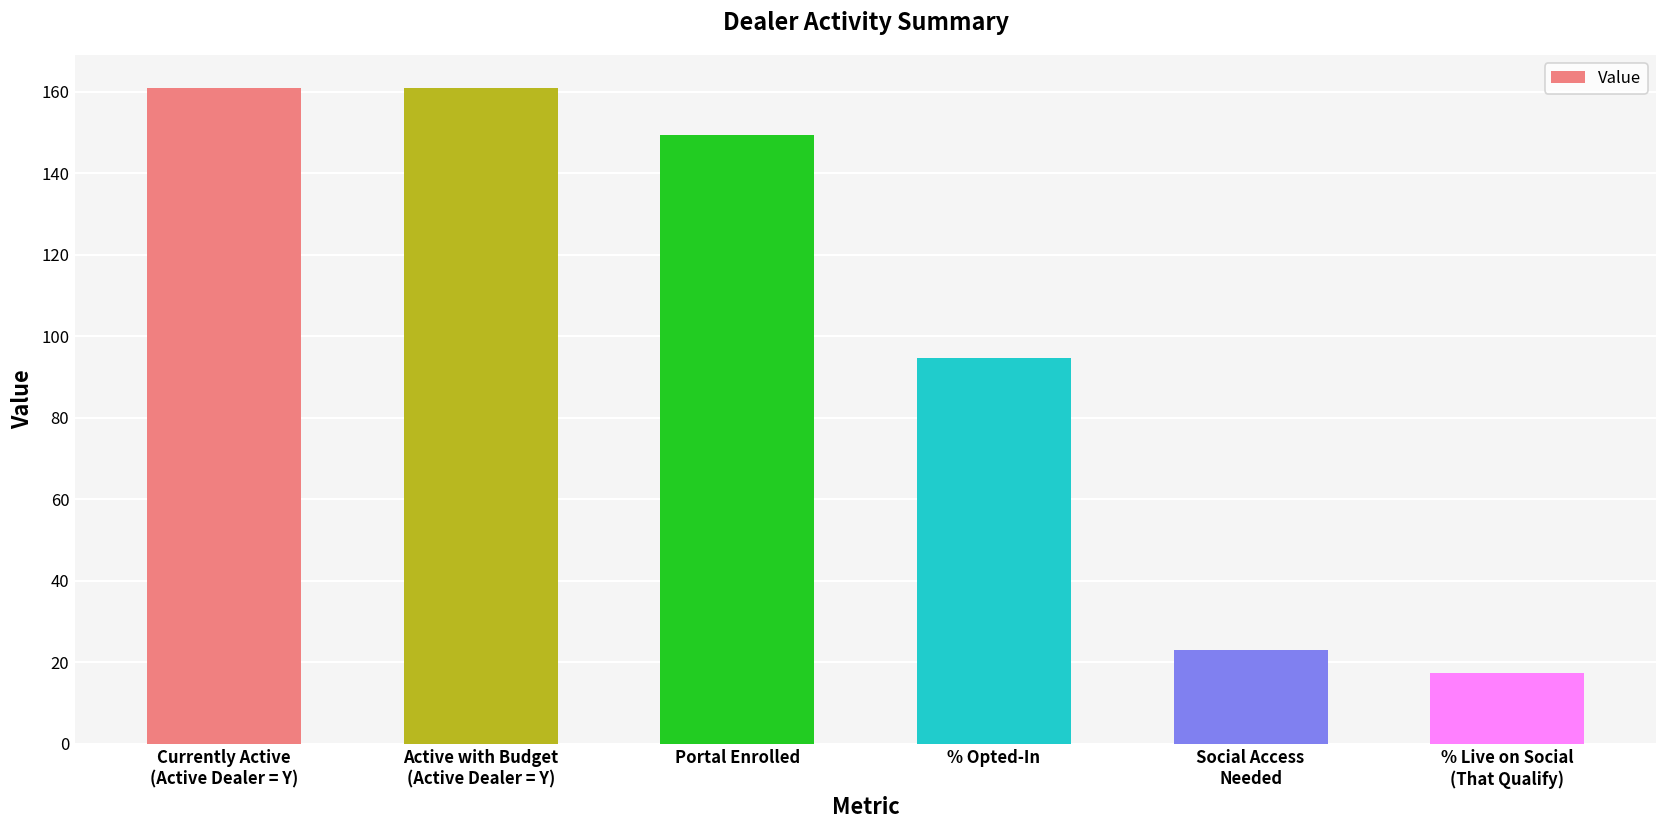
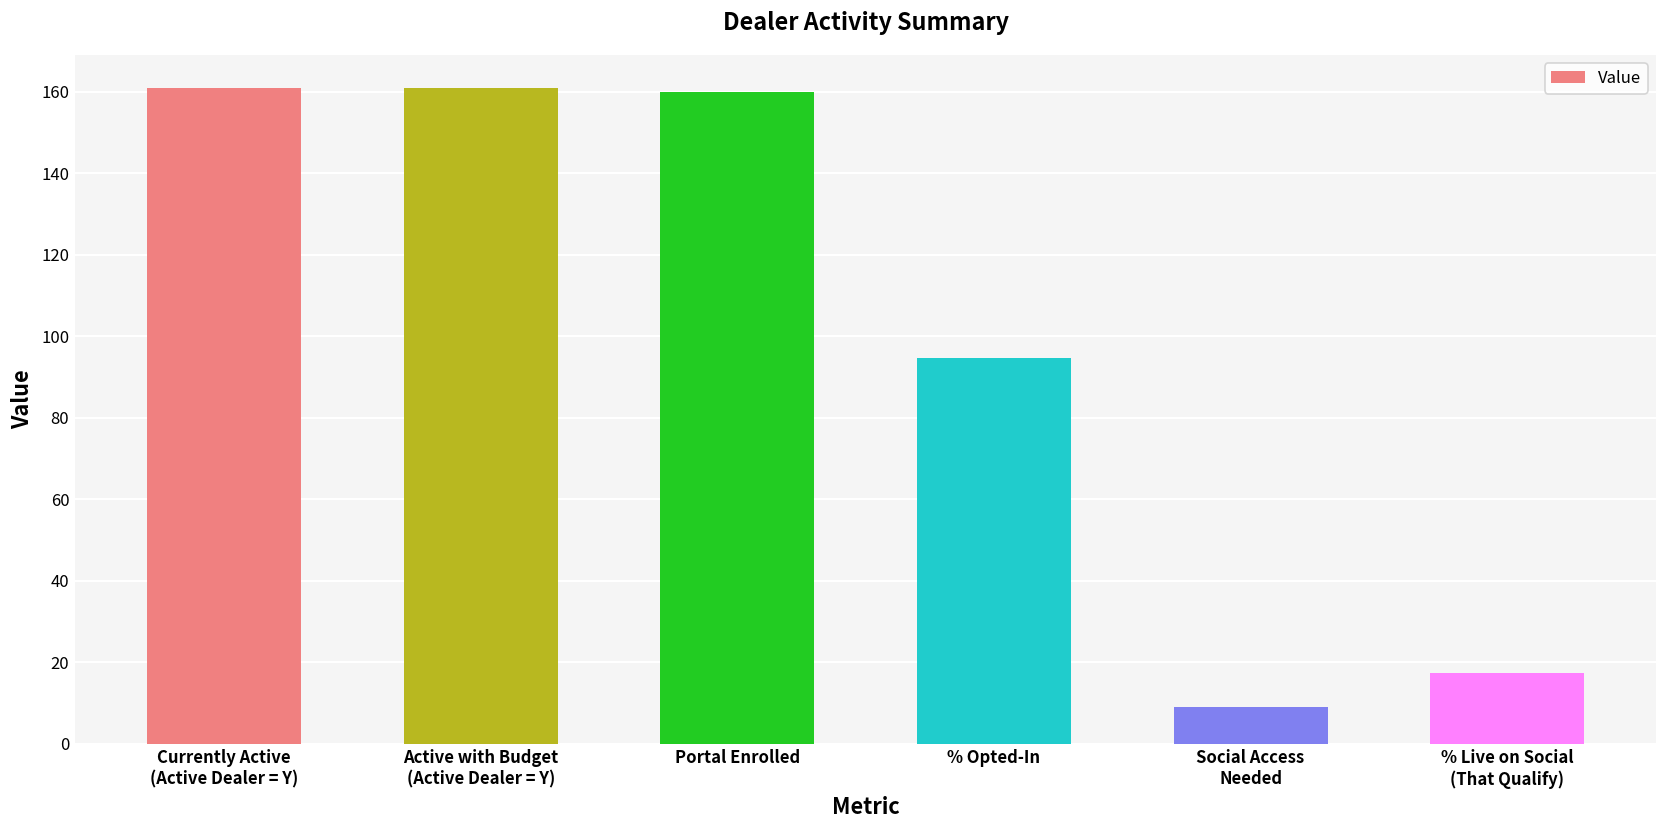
  {
    "Currently Active (Active Dealer = Y)": 161,
    "Active with Budget (Active Dealer = Y)": 161,
-   "Portal Enrolled": 150,
+   "Portal Enrolled": 160,
    "% Opted-In": 95,
-   "Social Access Needed": 23,
+   "Social Access Needed": 9,
    "% Live on Social (That Qualify)": 17
  }
